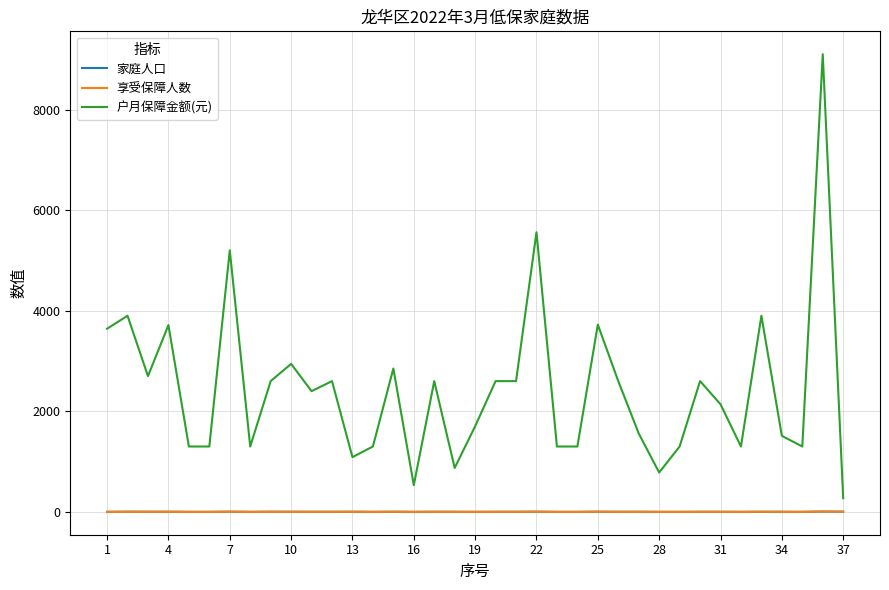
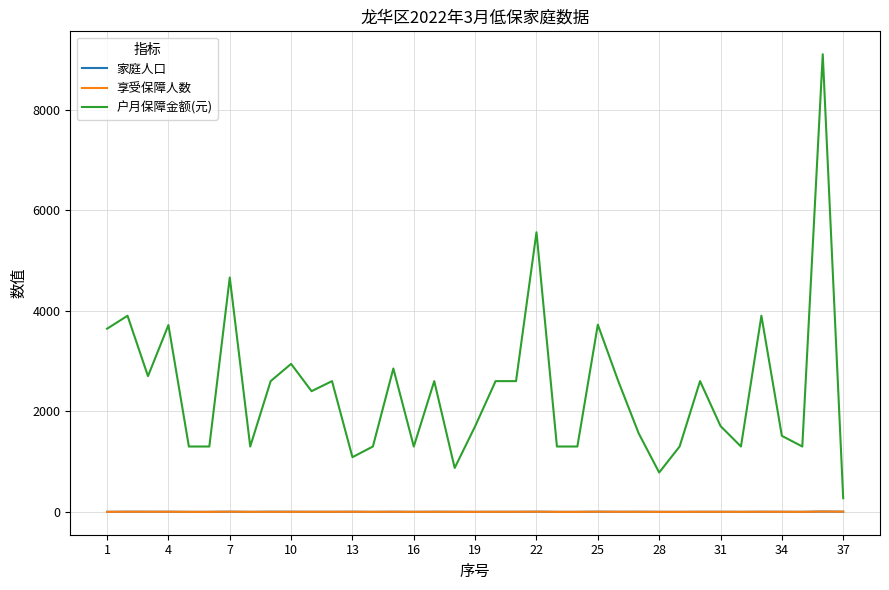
  {
    "享受保障人数": {
      "1": 0,
      "4": 0,
      "7": 0,
      "10": 0,
      "13": 0,
      "16": 0,
      "19": 0,
      "22": 0,
      "25": 0,
      "28": 0,
      "31": 0,
      "34": 0,
      "37": 0
    },
    "户月保障金额(元)": {
      "1": 3600,
      "4": 3700,
-     "7": 5200,
+     "7": 4700,
      "10": 2900,
      "13": 1100,
-     "16": 500,
+     "16": 1300,
      "19": 1700,
      "22": 5600,
      "25": 3700,
      "28": 800,
-     "31": 2100,
+     "31": 1700,
      "34": 1500,
      "37": 300
    }
  }
